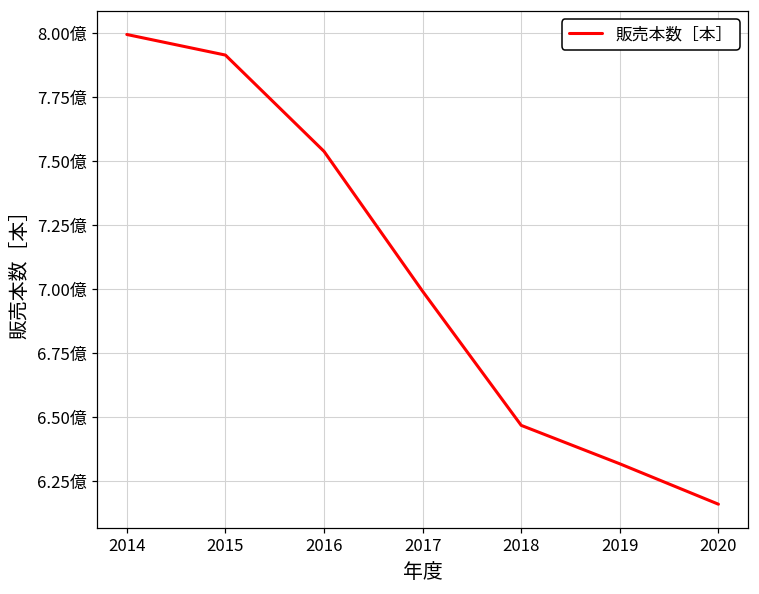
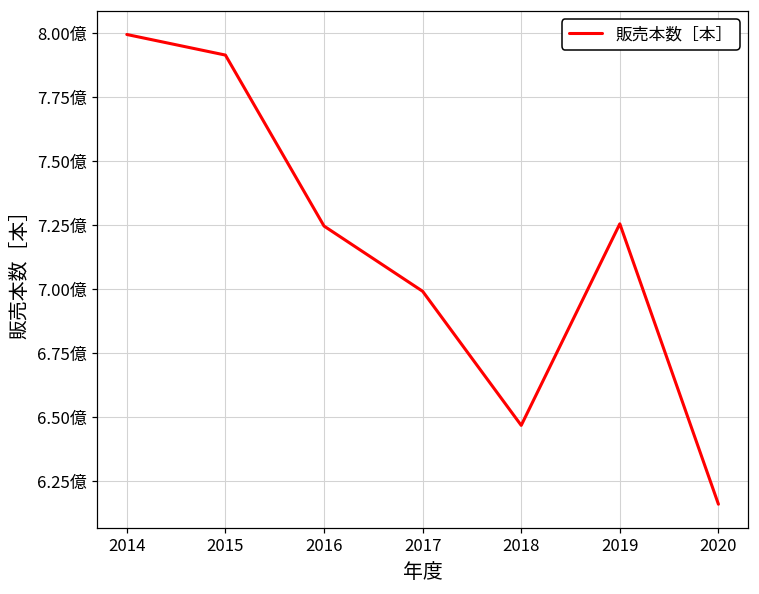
  {
    "2014": "7.99億",
    "2015": "7.91億",
-   "2016": "7.54億",
+   "2016": "7.25億",
    "2017": "6.99億",
    "2018": "6.47億",
-   "2019": "6.32億",
+   "2019": "7.26億",
    "2020": "6.16億"
  }
